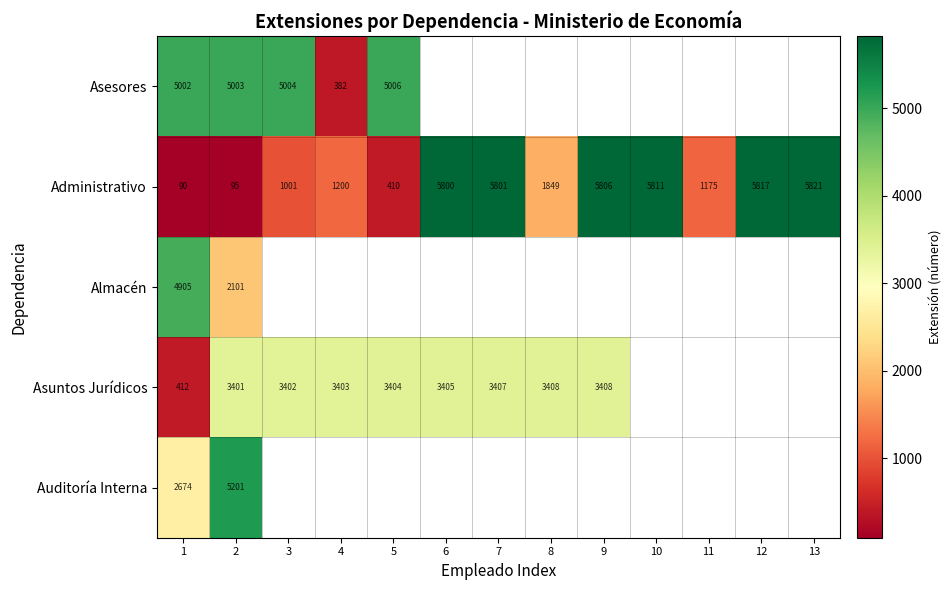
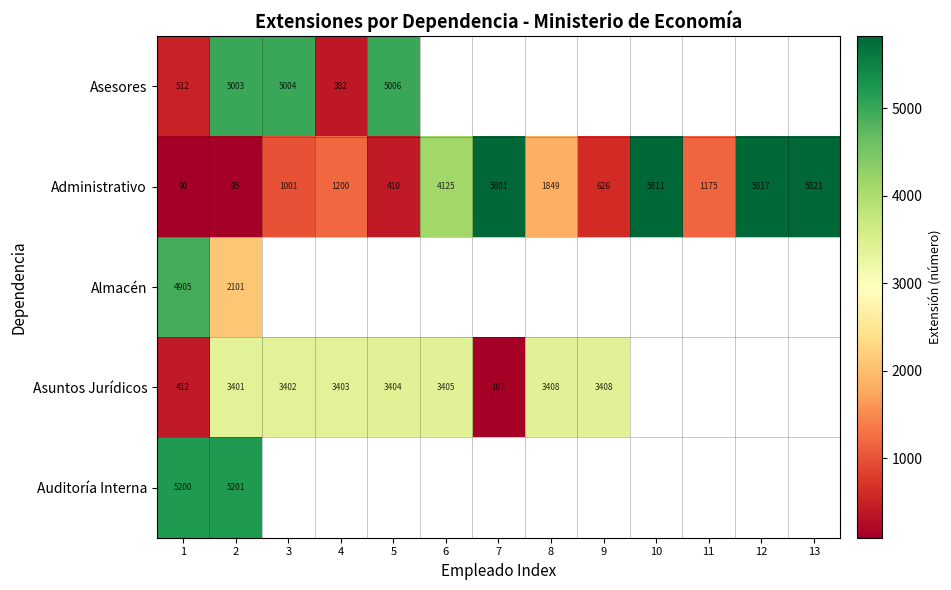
  {
    "Asesores": {
-     "1": 5002,
+     "1": 512,
      "2": 5003,
      "3": 5004,
      "4": 382,
      "5": 5006
    },
    "Administrativo": {
      "1": 90,
      "2": 95,
      "3": 1001,
      "4": 1200,
      "5": 410,
-     "6": 5800,
+     "6": 4125,
      "7": 5801,
      "8": 1849,
-     "9": 5806,
+     "9": 626,
      "10": 5811,
      "11": 1175,
      "12": 5817,
      "13": 5821
    },
    "Almacén": {
      "1": 4905,
      "2": 2101
    },
    "Asuntos Jurídicos": {
      "1": 412,
      "2": 3401,
      "3": 3402,
      "4": 3403,
      "5": 3404,
      "6": 3405,
-     "7": 3407,
+     "7": 107,
      "8": 3408,
      "9": 3408
    },
    "Auditoría Interna": {
-     "1": 2674,
+     "1": 5200,
      "2": 5201
    }
  }
